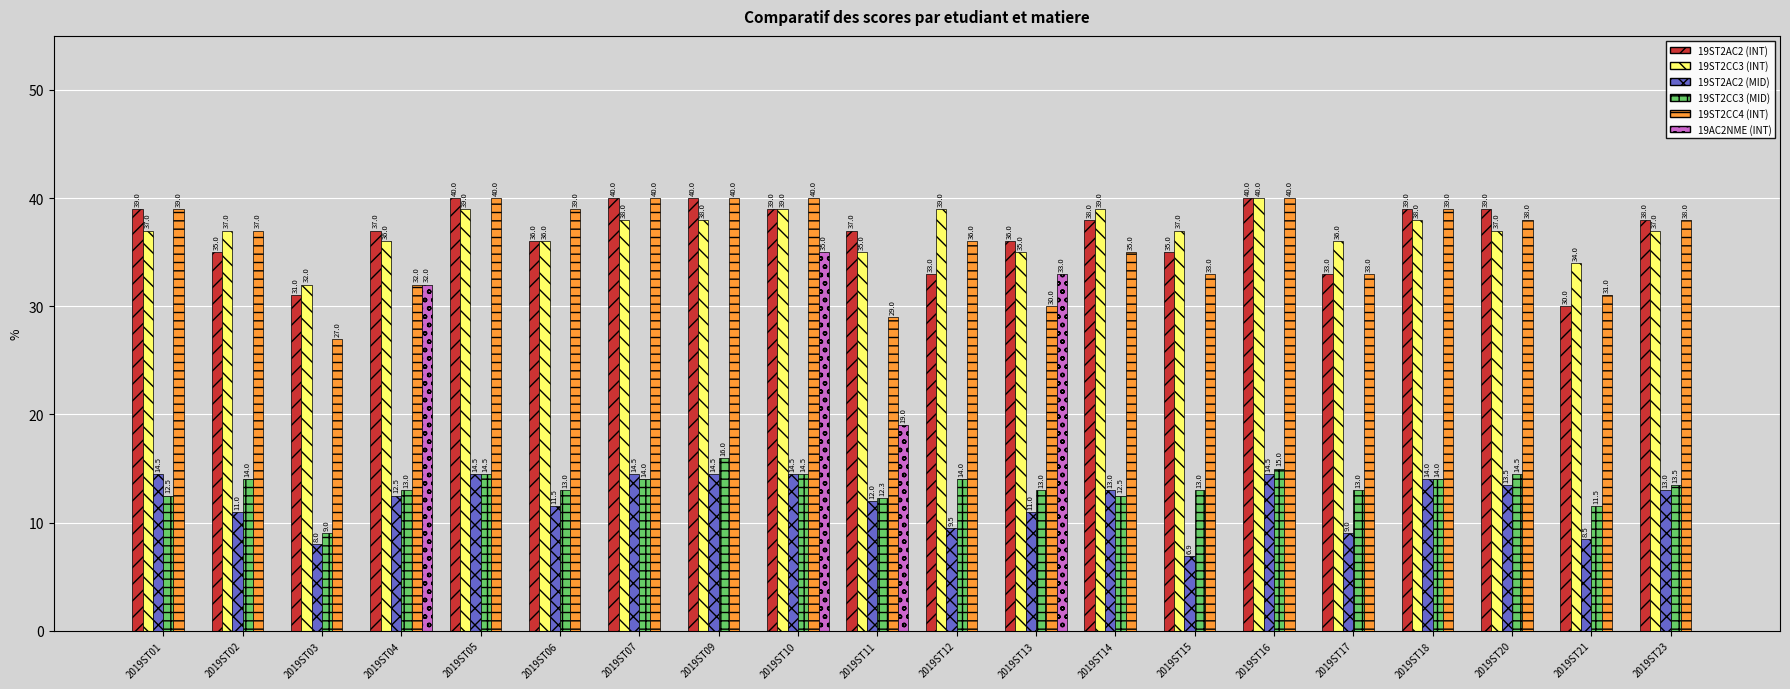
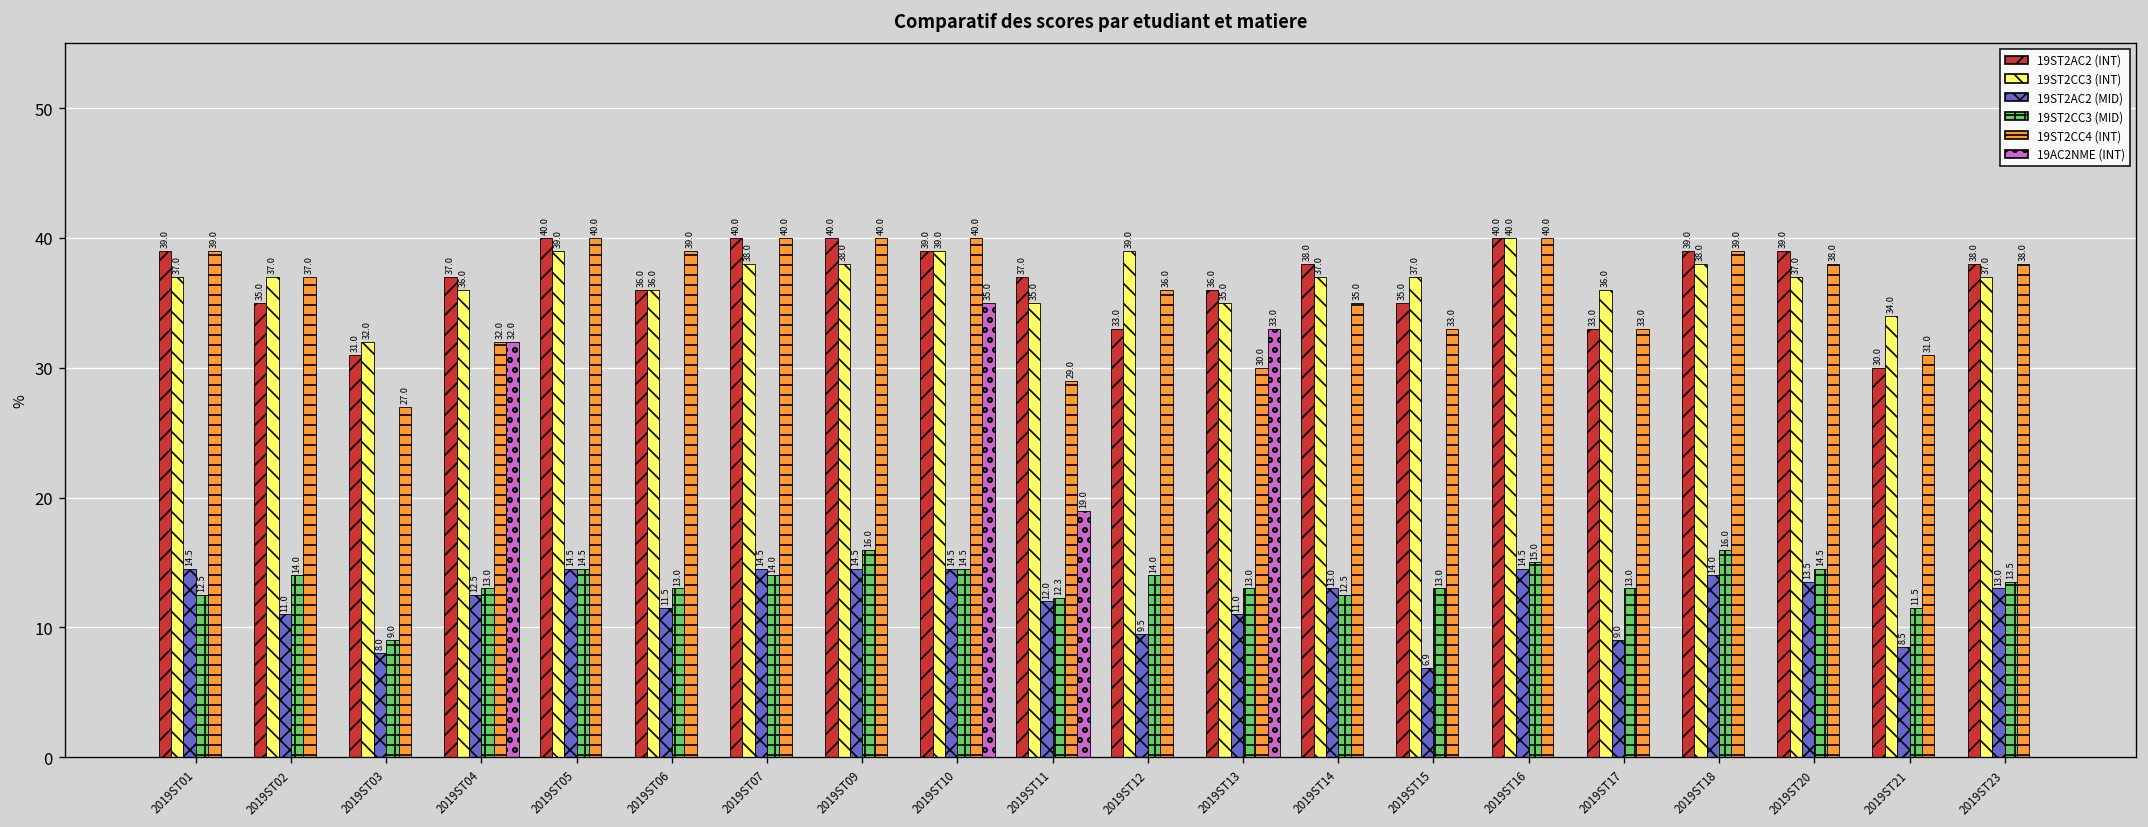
  {
    "19ST2AC2 (INT)": {
      "2019ST01": 39.0,
      "2019ST02": 35.0,
      "2019ST03": 31.0,
      "2019ST04": 37.0,
      "2019ST05": 40.0,
      "2019ST06": 36.0,
      "2019ST07": 40.0,
      "2019ST09": 40.0,
      "2019ST10": 39.0,
      "2019ST11": 37.0,
      "2019ST12": 33.0,
      "2019ST13": 36.0,
      "2019ST14": 38.0,
      "2019ST15": 35.0,
      "2019ST16": 40.0,
      "2019ST17": 33.0,
      "2019ST18": 39.0,
      "2019ST20": 39.0,
      "2019ST21": 30.0,
      "2019ST23": 38.0
    },
    "19ST2CC3 (INT)": {
      "2019ST01": 37.0,
      "2019ST02": 37.0,
      "2019ST03": 32.0,
      "2019ST04": 36.0,
      "2019ST05": 39.0,
      "2019ST06": 36.0,
      "2019ST07": 38.0,
      "2019ST09": 38.0,
      "2019ST10": 39.0,
      "2019ST11": 35.0,
      "2019ST12": 39.0,
      "2019ST13": 35.0,
-     "2019ST14": 39.0,
+     "2019ST14": 37.0,
      "2019ST15": 37.0,
      "2019ST16": 40.0,
      "2019ST17": 36.0,
      "2019ST18": 38.0,
      "2019ST20": 37.0,
      "2019ST21": 34.0,
      "2019ST23": 37.0
    },
    "19ST2AC2 (MID)": {
      "2019ST01": 14.5,
      "2019ST02": 11.0,
      "2019ST03": 8.0,
      "2019ST04": 12.5,
      "2019ST05": 14.5,
      "2019ST06": 11.5,
      "2019ST07": 14.5,
      "2019ST09": 14.5,
      "2019ST10": 14.5,
      "2019ST11": 12.0,
      "2019ST12": 9.5,
      "2019ST13": 11.0,
      "2019ST14": 13.0,
      "2019ST15": 6.9,
      "2019ST16": 14.5,
      "2019ST17": 9.0,
      "2019ST18": 14.0,
      "2019ST20": 13.5,
      "2019ST21": 8.5,
      "2019ST23": 13.0
    },
    "19ST2CC3 (MID)": {
      "2019ST01": 12.5,
      "2019ST02": 14.0,
      "2019ST03": 9.0,
      "2019ST04": 13.0,
      "2019ST05": 14.5,
      "2019ST06": 13.0,
      "2019ST07": 14.0,
      "2019ST09": 16.0,
      "2019ST10": 14.5,
      "2019ST11": 12.3,
      "2019ST12": 14.0,
      "2019ST13": 13.0,
      "2019ST14": 12.5,
      "2019ST15": 13.0,
      "2019ST16": 15.0,
      "2019ST17": 13.0,
-     "2019ST18": 14.0,
+     "2019ST18": 16.0,
      "2019ST20": 14.5,
      "2019ST21": 11.5,
      "2019ST23": 13.5
    },
    "19ST2CC4 (INT)": {
      "2019ST01": 39.0,
      "2019ST02": 37.0,
      "2019ST03": 27.0,
      "2019ST04": 32.0,
      "2019ST05": 40.0,
      "2019ST06": 39.0,
      "2019ST07": 40.0,
      "2019ST09": 40.0,
      "2019ST10": 40.0,
      "2019ST11": 29.0,
      "2019ST12": 36.0,
      "2019ST13": 30.0,
      "2019ST14": 35.0,
      "2019ST15": 33.0,
      "2019ST16": 40.0,
      "2019ST17": 33.0,
      "2019ST18": 39.0,
      "2019ST20": 38.0,
      "2019ST21": 31.0,
      "2019ST23": 38.0
    },
    "19AC2NME (INT)": {
      "2019ST04": 32.0,
      "2019ST10": 35.0,
      "2019ST11": 19.0,
      "2019ST13": 33.0
    }
  }
